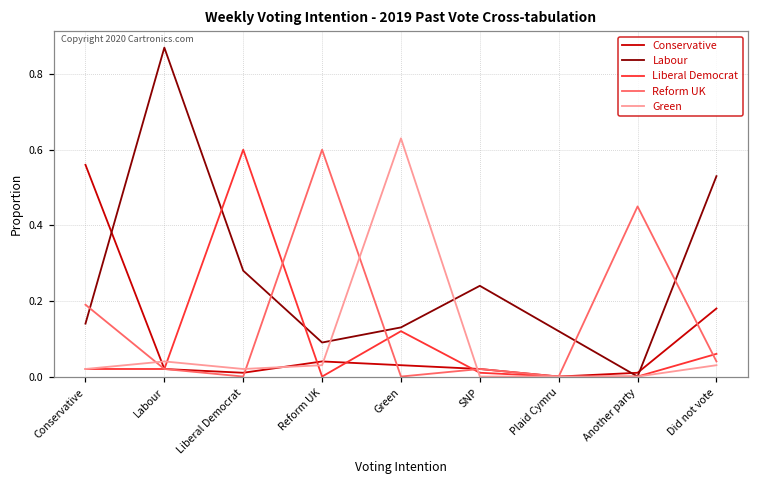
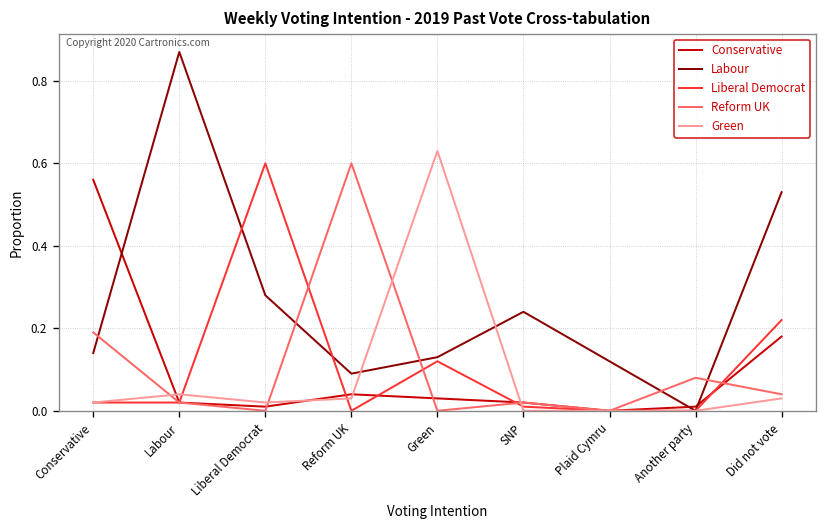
  {
    "Conservative": {
      "Conservative": 0.56,
      "Liberal Democrat": 0.01,
      "Reform UK": 0.04,
      "Green": 0.03,
      "Another party": 0.01,
      "Did not vote": 0.18
    },
    "Labour": {
      "Conservative": 0.14,
      "Liberal Democrat": 0.28,
      "Reform UK": 0.09,
      "Green": 0.13,
      "SNP": 0.24,
      "Plaid Cymru": 0.12,
      "Did not vote": 0.53
    },
    "Liberal Democrat": {
      "Liberal Democrat": 0.60,
      "Reform UK": 0.00,
      "Green": 0.12,
      "SNP": 0.01,
-     "Did not vote": 0.06
+     "Did not vote": 0.22
    },
    "Reform UK": {
      "Conservative": 0.19,
      "Liberal Democrat": 0.00,
      "Reform UK": 0.60,
      "Green": 0.00,
-     "Another party": 0.45,
+     "Another party": 0.08,
      "Did not vote": 0.04
    },
    "Green": {
      "Labour": 0.04,
      "Liberal Democrat": 0.02,
      "Reform UK": 0.03,
      "Green": 0.63,
      "SNP": 0.00,
      "Did not vote": 0.03
    }
  }
